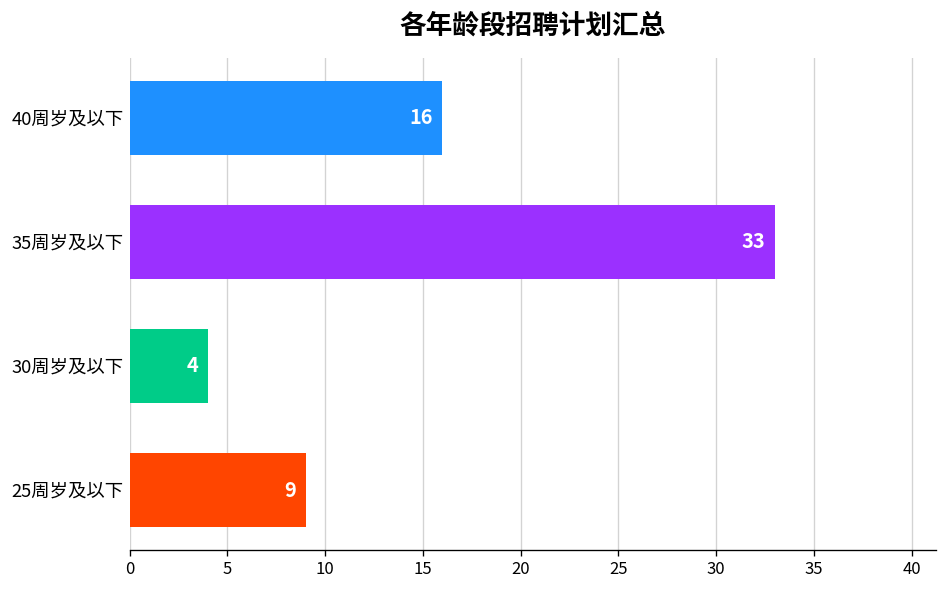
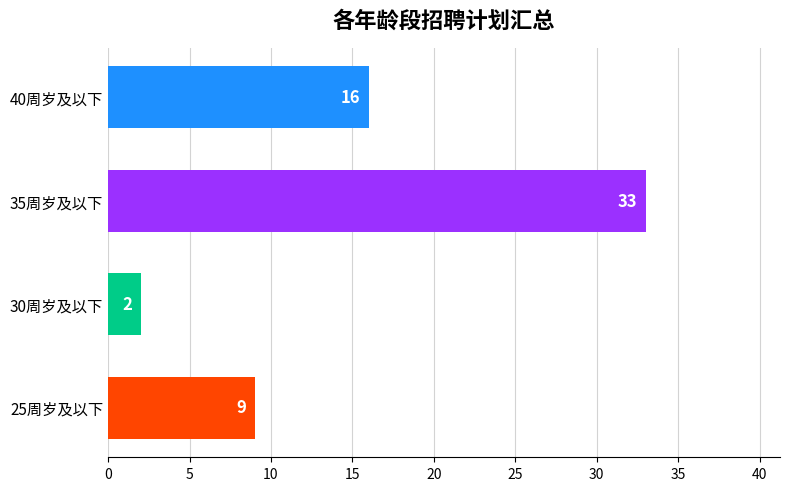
  {
    "40周岁及以下": 16,
    "35周岁及以下": 33,
-   "30周岁及以下": 4,
+   "30周岁及以下": 2,
    "25周岁及以下": 9
  }
